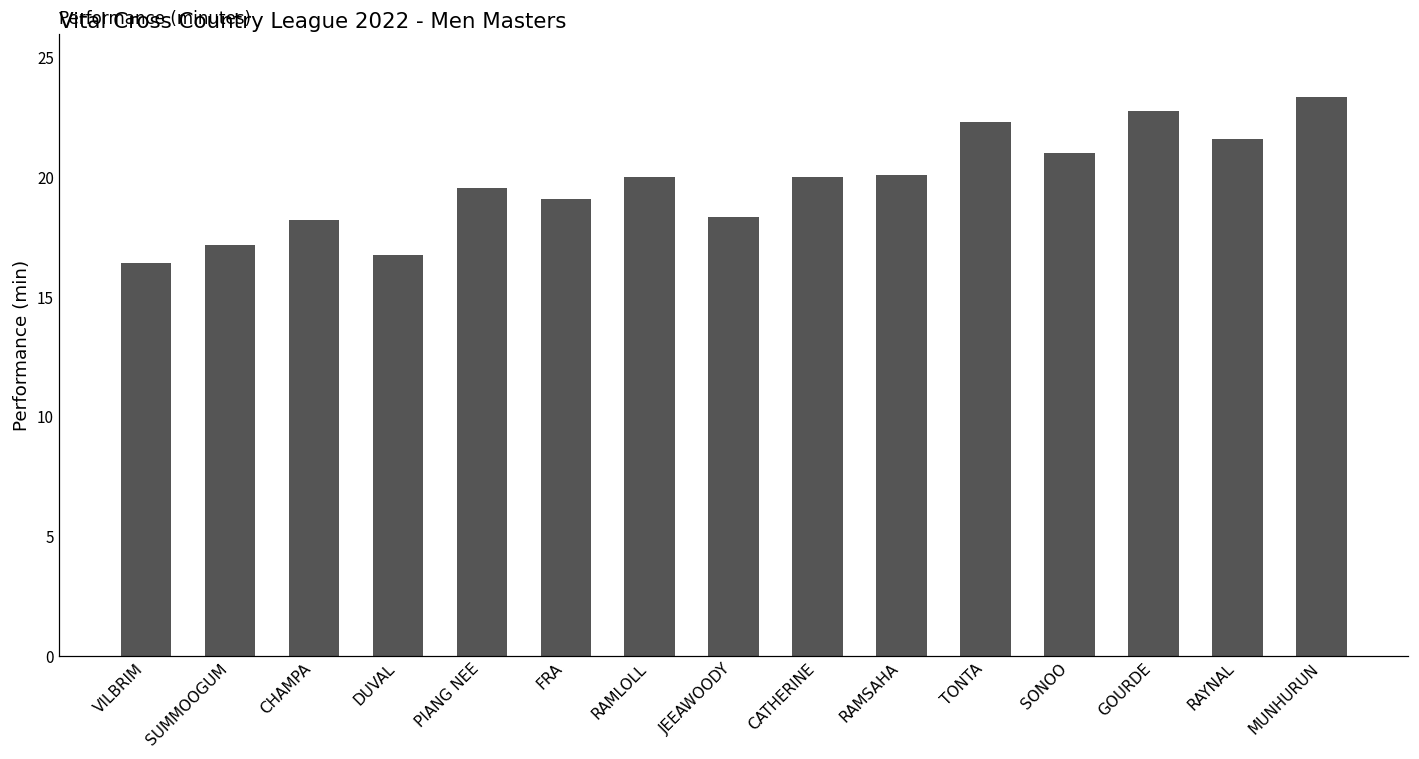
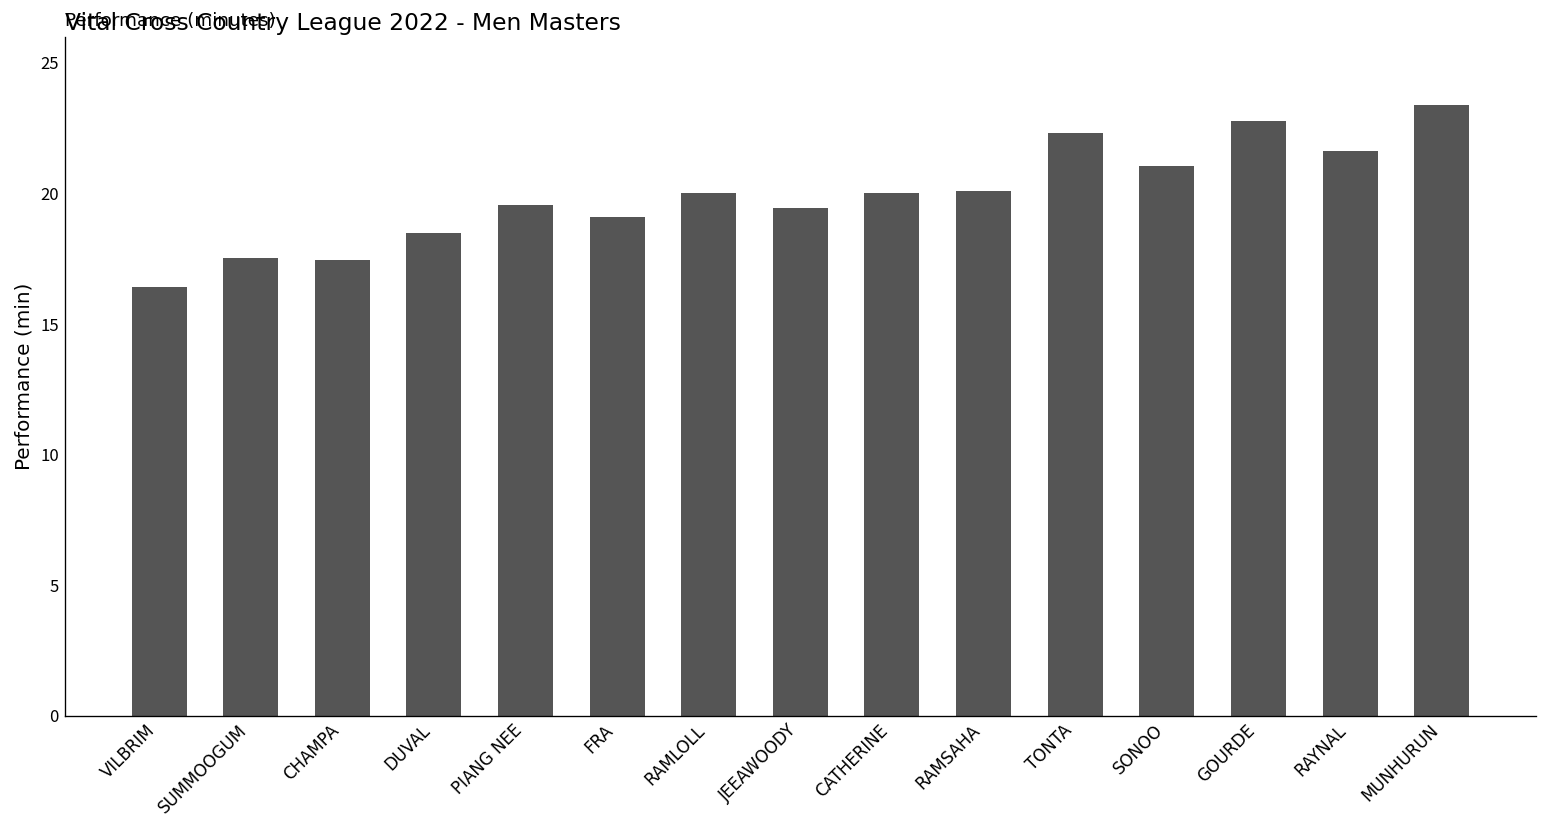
  {
    "VILBRIM": 16.4,
-   "SUMMOOGUM": 17.2,
-   "CHAMPA": 18.2,
-   "DUVAL": 16.8,
+   "SUMMOOGUM": 17.5,
+   "CHAMPA": 17.4,
+   "DUVAL": 18.5,
    "PIANG NEE": 19.5,
    "FRA": 19.1,
    "RAMLOLL": 20.0,
-   "JEEAWOODY": 18.3,
+   "JEEAWOODY": 19.4,
    "CATHERINE": 20.0,
    "RAMSAHA": 20.1,
    "TONTA": 22.3,
    "SONOO": 21.0,
    "GOURDE": 22.8,
    "RAYNAL": 21.6,
    "MUNHURUN": 23.4
  }
